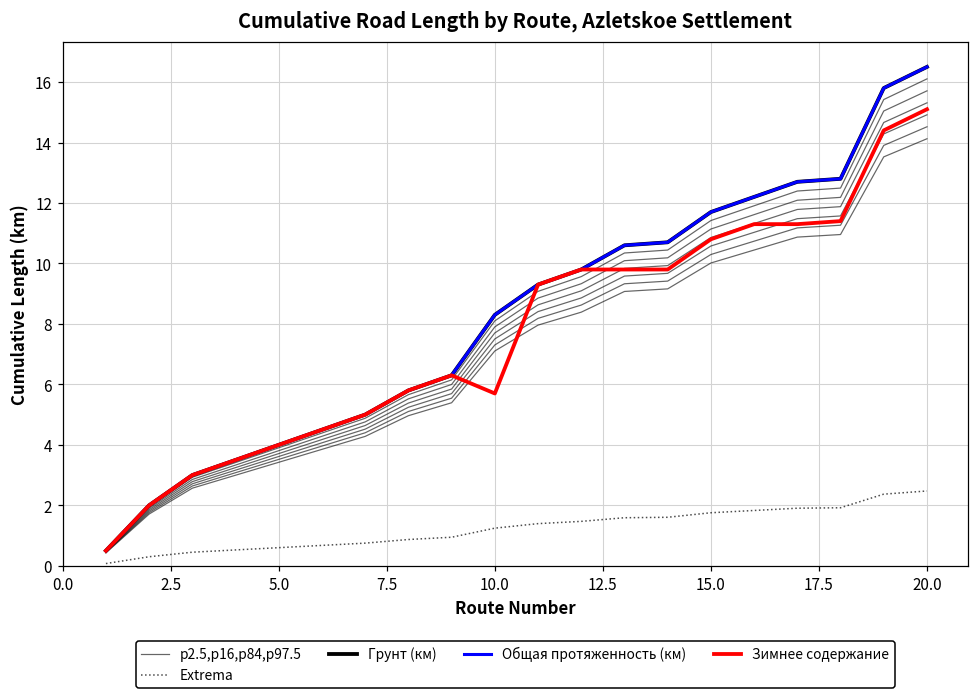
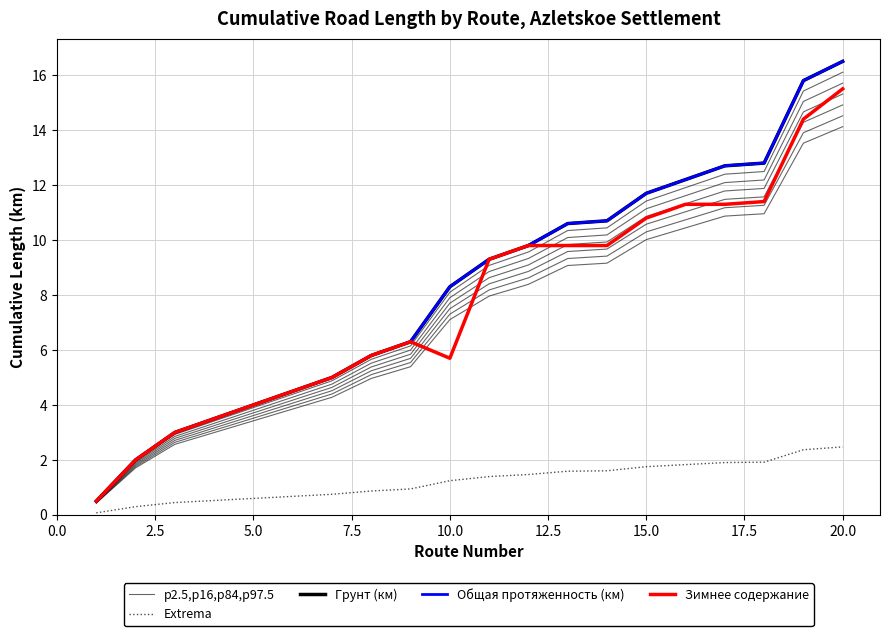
  {
    "Общая протяженность (км)": {
      "10.0": 8.3,
      "15.0": 11.7,
      "20.0": 16.5
    },
    "Зимнее содержание": {
      "10.0": 5.7,
-     "20.0": 15.1
+     "20.0": 15.5
    }
  }
